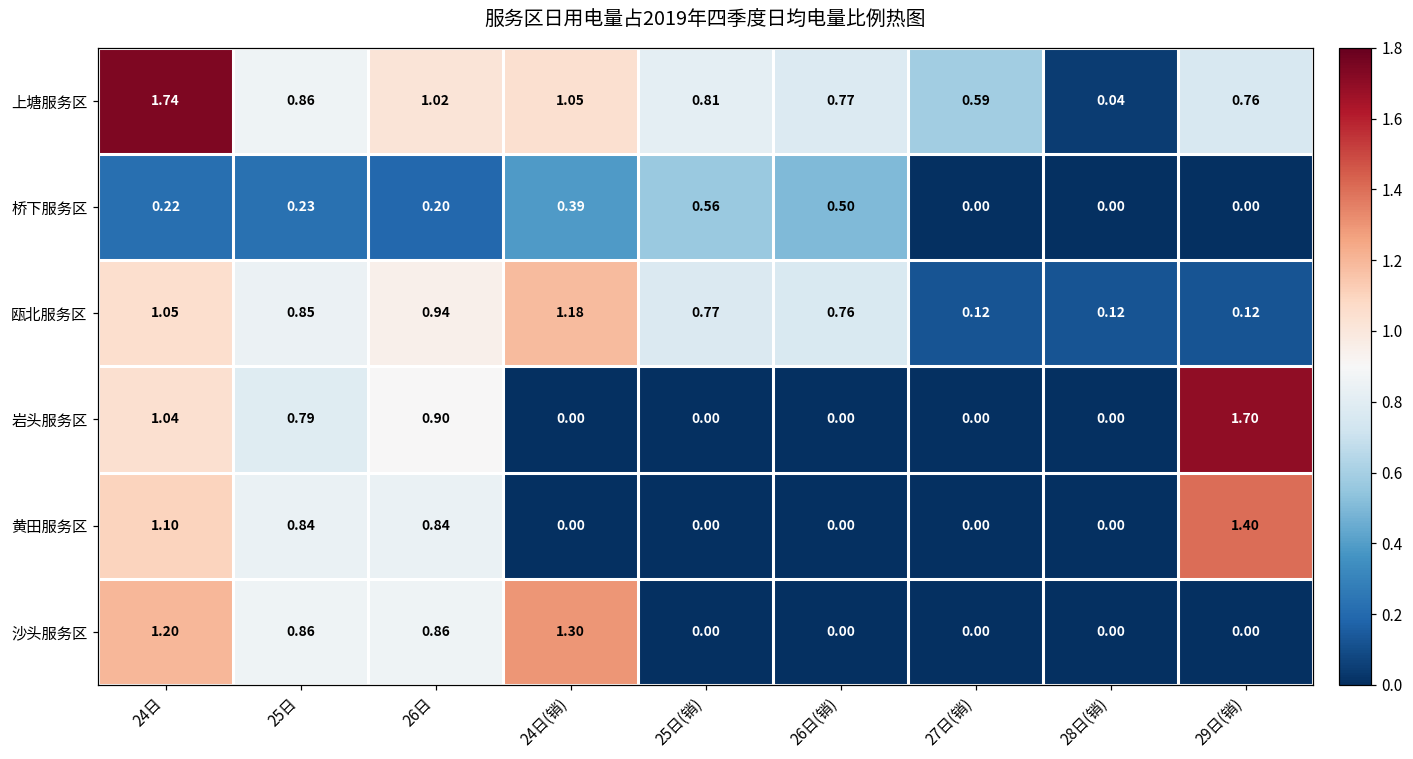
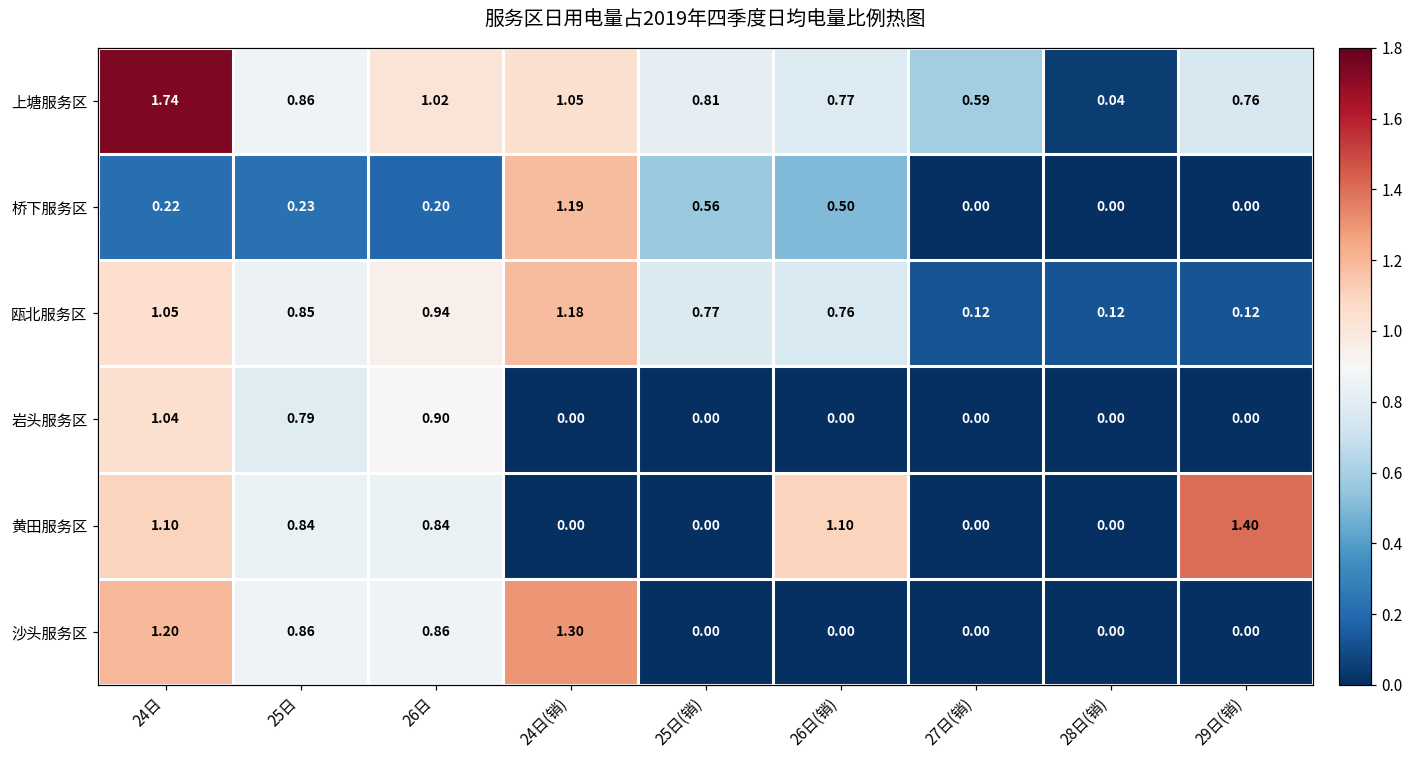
  {
    "上塘服务区": {
      "24日": 1.74,
      "25日": 0.86,
      "26日": 1.02,
      "24日(销)": 1.05,
      "25日(销)": 0.81,
      "26日(销)": 0.77,
      "27日(销)": 0.59,
      "28日(销)": 0.04,
      "29日(销)": 0.76
    },
    "桥下服务区": {
      "24日": 0.22,
      "25日": 0.23,
      "26日": 0.20,
-     "24日(销)": 0.39,
+     "24日(销)": 1.19,
      "25日(销)": 0.56,
      "26日(销)": 0.50,
      "27日(销)": 0.00,
      "28日(销)": 0.00,
      "29日(销)": 0.00
    },
    "瓯北服务区": {
      "24日": 1.05,
      "25日": 0.85,
      "26日": 0.94,
      "24日(销)": 1.18,
      "25日(销)": 0.77,
      "26日(销)": 0.76,
      "27日(销)": 0.12,
      "28日(销)": 0.12,
      "29日(销)": 0.12
    },
    "岩头服务区": {
      "24日": 1.04,
      "25日": 0.79,
      "26日": 0.90,
      "24日(销)": 0.00,
      "25日(销)": 0.00,
      "26日(销)": 0.00,
      "27日(销)": 0.00,
      "28日(销)": 0.00,
-     "29日(销)": 1.70
+     "29日(销)": 0.00
    },
    "黄田服务区": {
      "24日": 1.10,
      "25日": 0.84,
      "26日": 0.84,
      "24日(销)": 0.00,
      "25日(销)": 0.00,
-     "26日(销)": 0.00,
+     "26日(销)": 1.10,
      "27日(销)": 0.00,
      "28日(销)": 0.00,
      "29日(销)": 1.40
    },
    "沙头服务区": {
      "24日": 1.20,
      "25日": 0.86,
      "26日": 0.86,
      "24日(销)": 1.30,
      "25日(销)": 0.00,
      "26日(销)": 0.00,
      "27日(销)": 0.00,
      "28日(销)": 0.00,
      "29日(销)": 0.00
    }
  }
